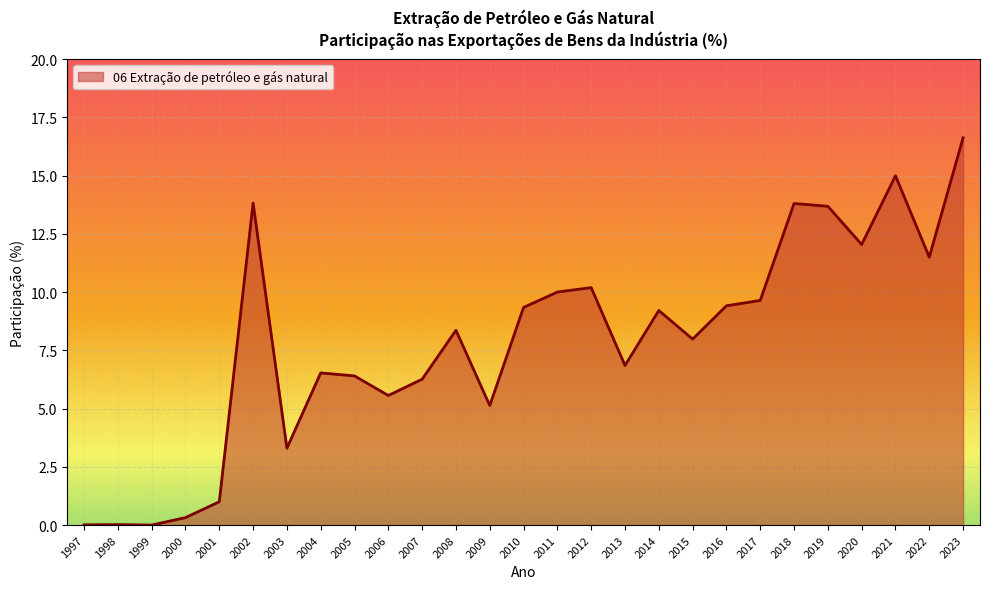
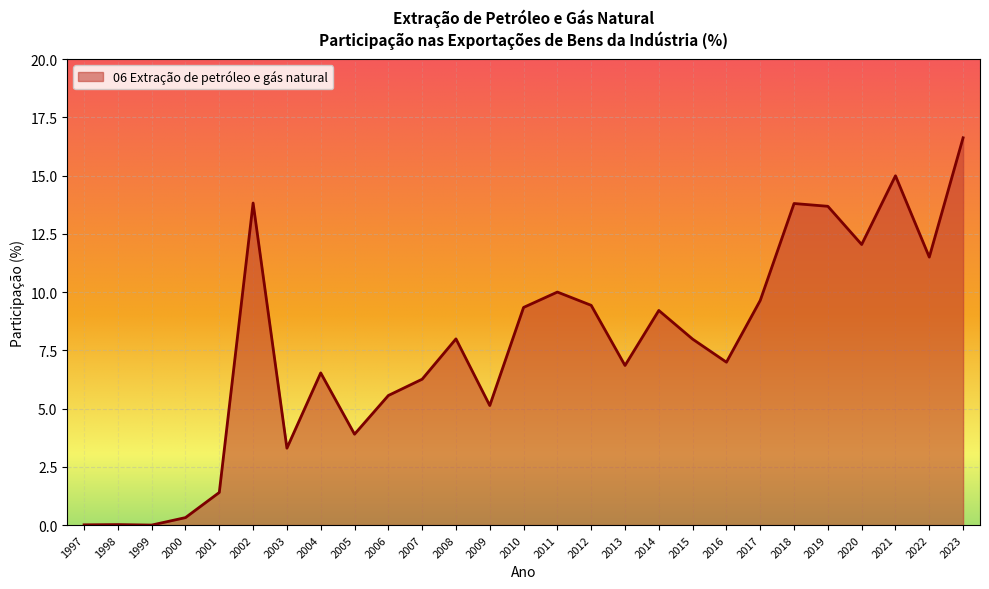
  {
    "1997": 0.0,
    "1998": 0.0,
    "1999": 0.0,
    "2000": 0.3,
-   "2001": 1.0,
+   "2001": 1.4,
    "2002": 13.8,
    "2003": 3.3,
    "2004": 6.5,
-   "2005": 6.4,
+   "2005": 3.9,
    "2006": 5.6,
    "2007": 6.3,
-   "2008": 8.4,
+   "2008": 8.0,
    "2009": 5.1,
    "2010": 9.3,
    "2011": 10.0,
-   "2012": 10.2,
+   "2012": 9.4,
    "2013": 6.9,
    "2014": 9.2,
    "2015": 8.0,
-   "2016": 9.4,
+   "2016": 7.0,
    "2017": 9.6,
    "2018": 13.8,
    "2019": 13.7,
    "2020": 12.0,
    "2021": 15.0,
    "2022": 11.5,
    "2023": 16.6
  }
